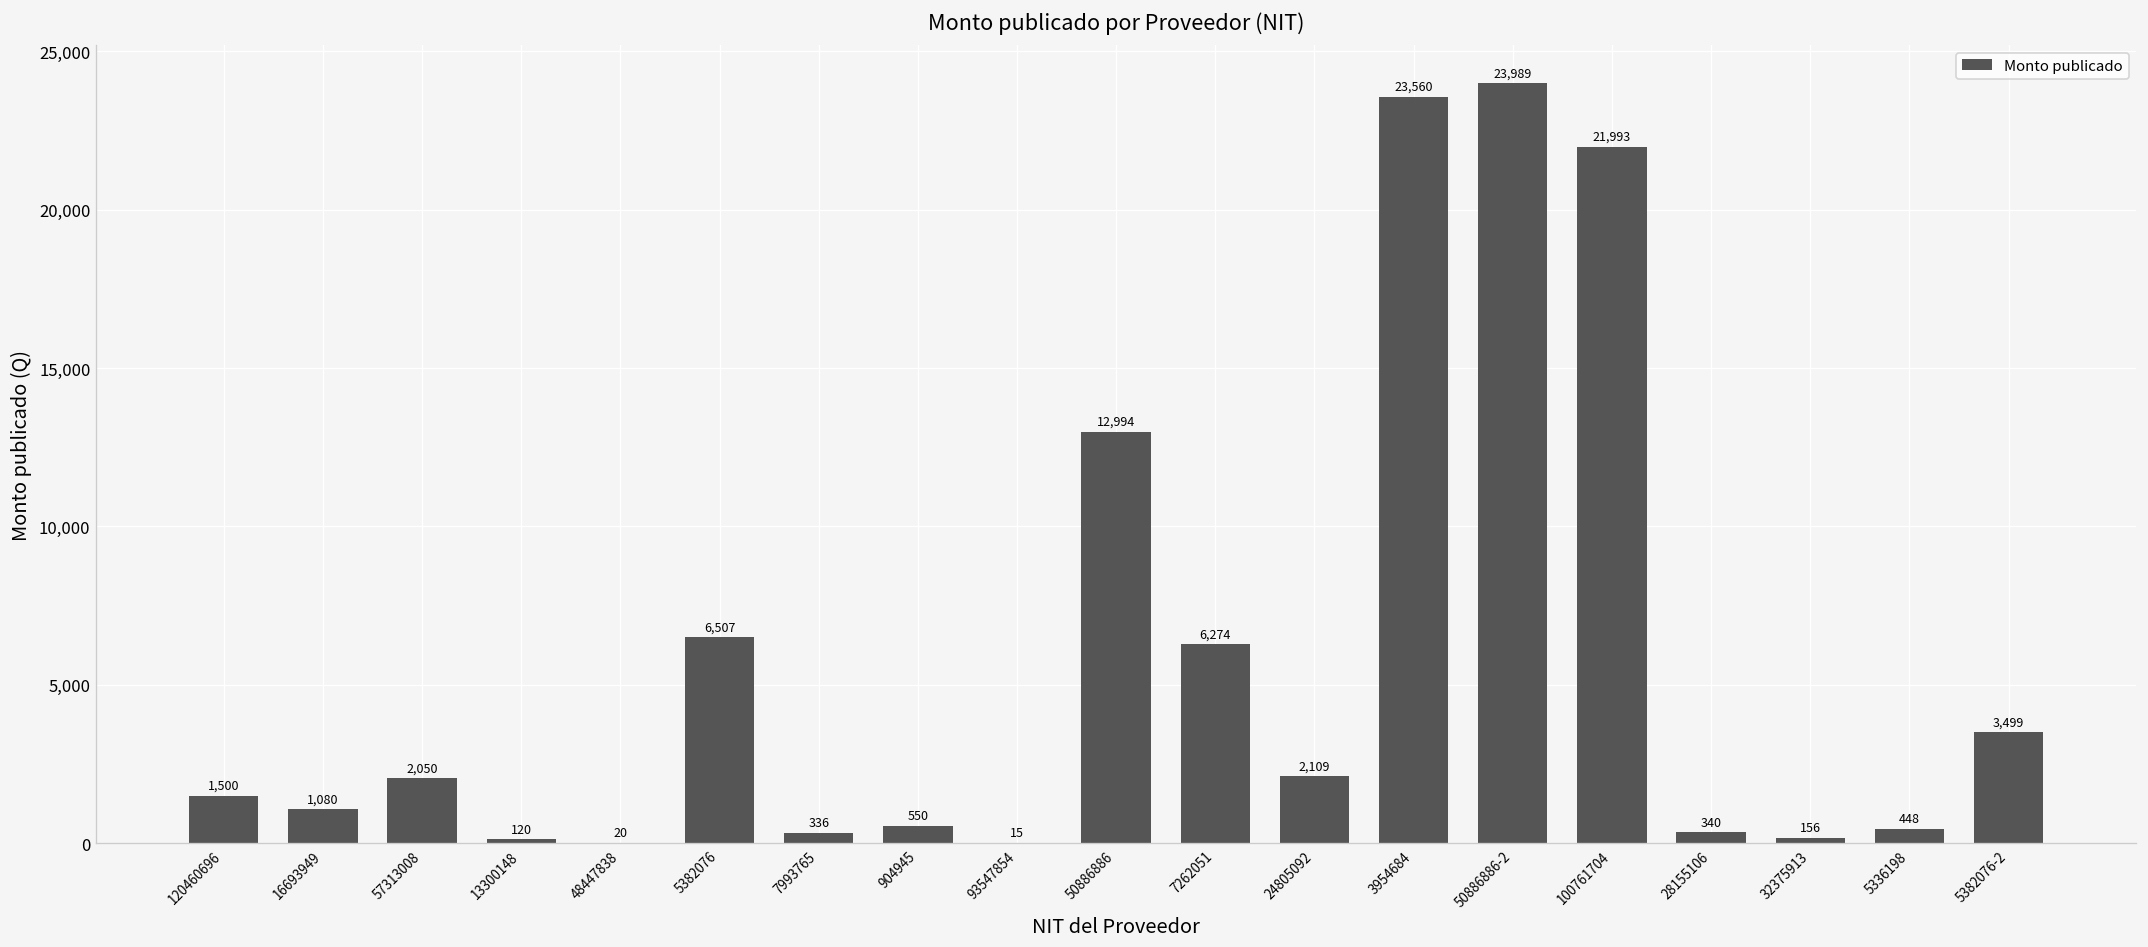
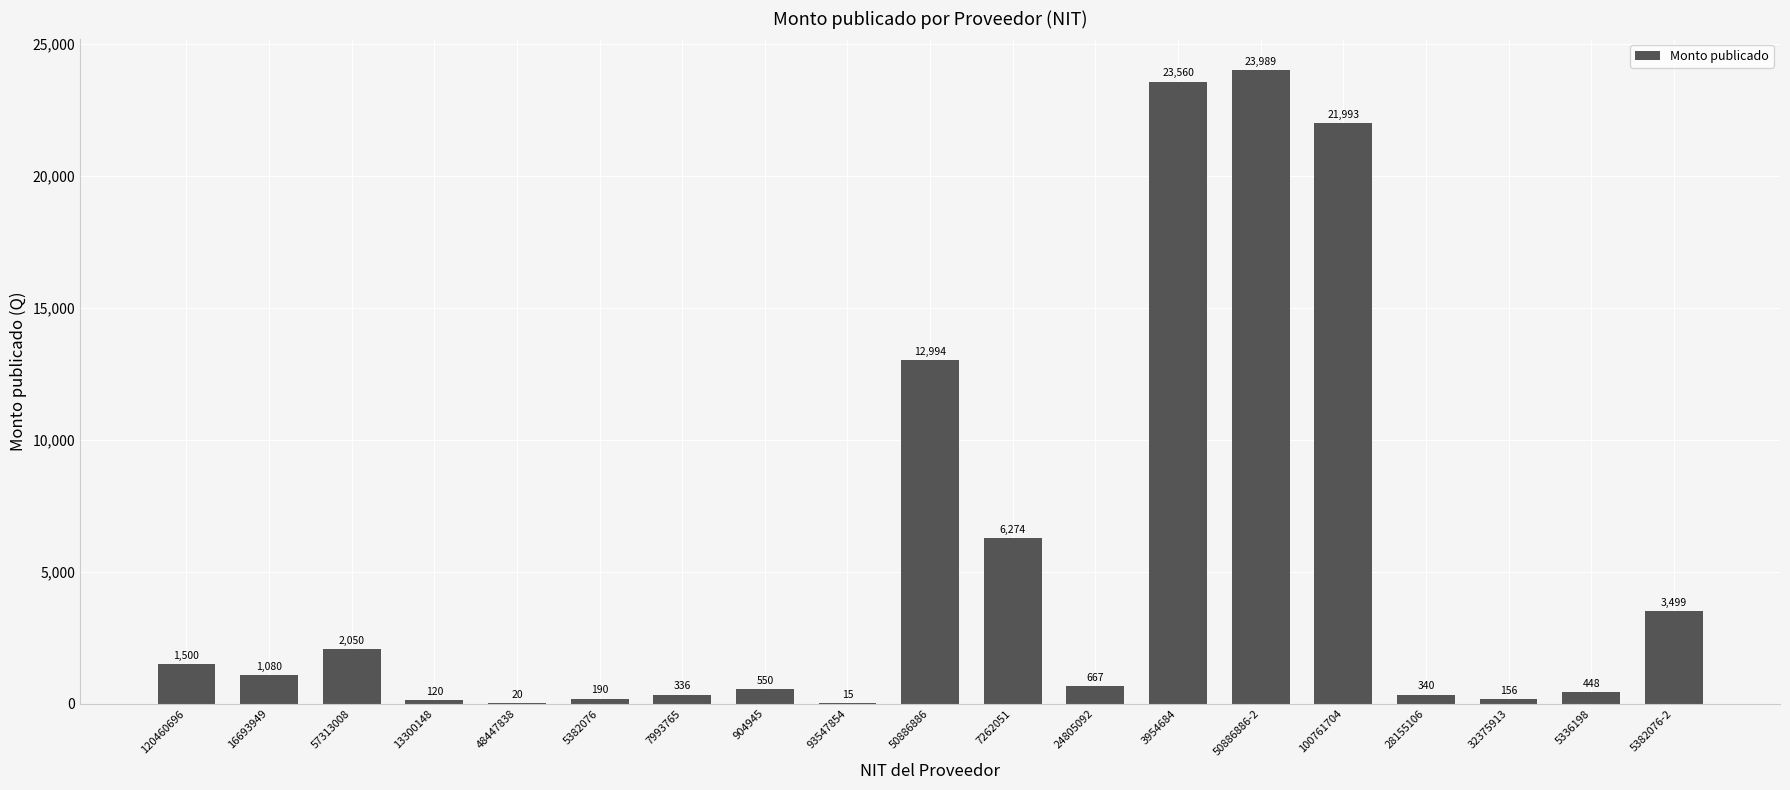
  {
    "120460696": "1,500",
    "16693949": "1,080",
    "57313008": "2,050",
    "13300148": "120",
    "48447838": "20",
-   "5382076": "6,507",
+   "5382076": "190",
    "7993765": "336",
    "904945": "550",
    "93547854": "15",
    "50886886": "12,994",
    "7262051": "6,274",
-   "24805092": "2,109",
+   "24805092": "667",
    "3954684": "23,560",
    "50886886-2": "23,989",
    "100761704": "21,993",
    "28155106": "340",
    "32375913": "156",
    "5336198": "448",
    "5382076-2": "3,499"
  }
